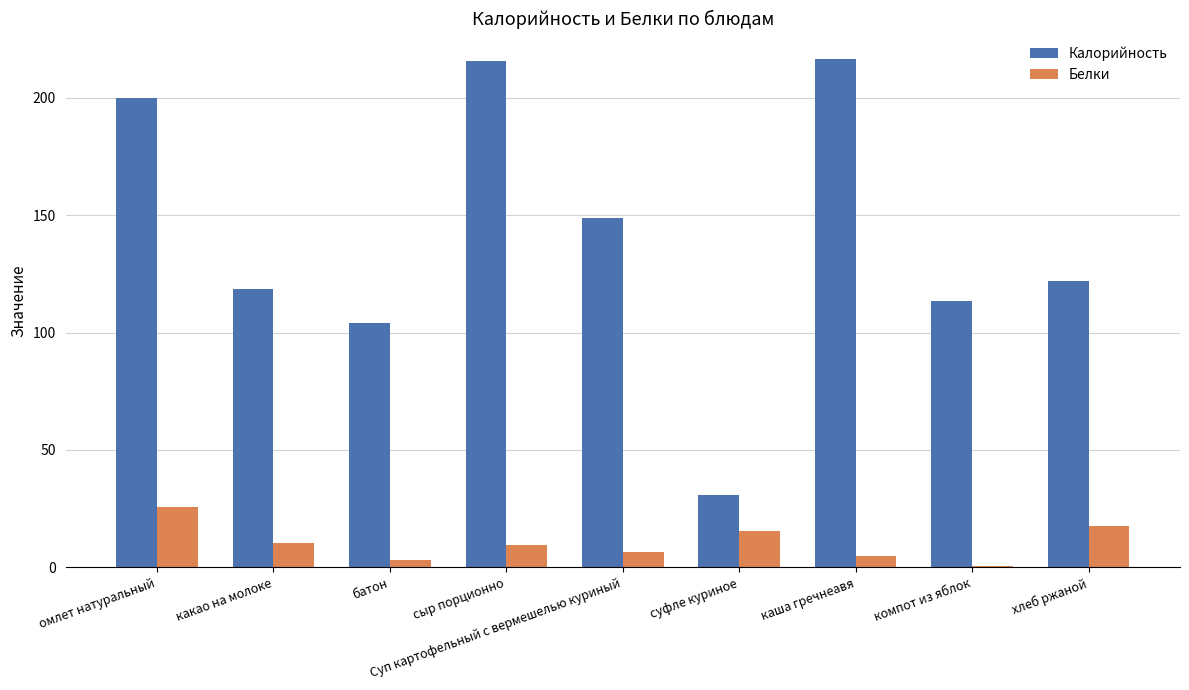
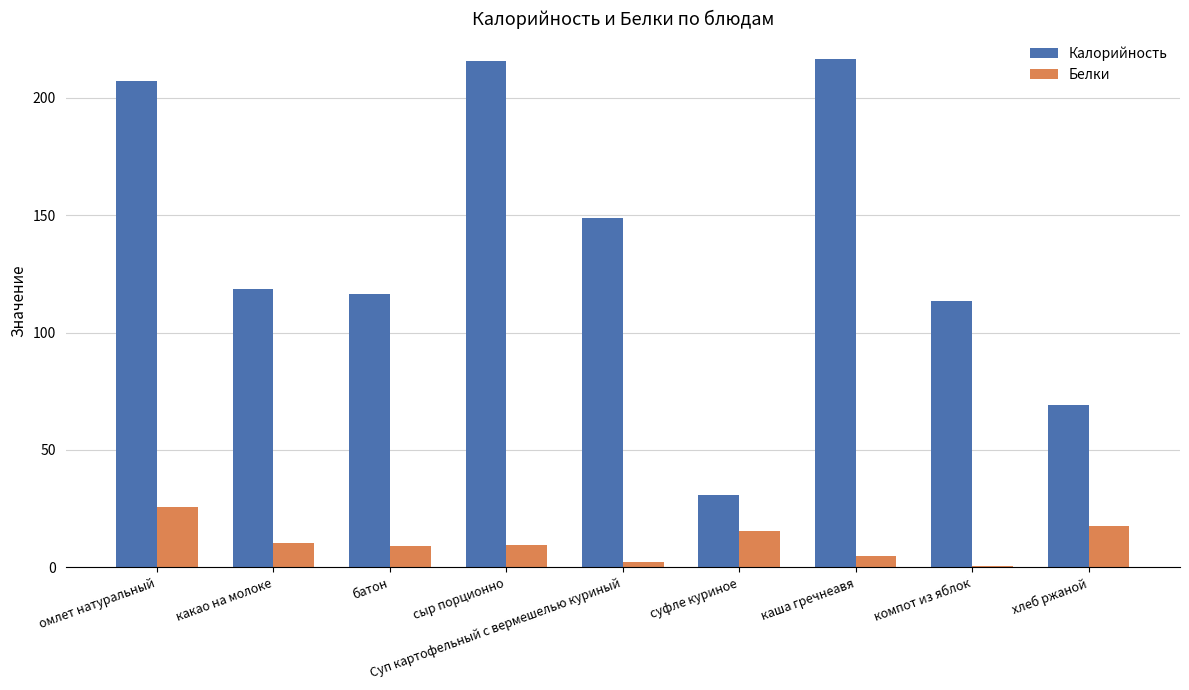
  {
    "Калорийность": {
-     "омлет натуральный": 200,
+     "омлет натуральный": 207,
      "какао на молоке": 119,
-     "батон": 104,
+     "батон": 116,
      "сыр порционно": 216,
      "Суп картофельный с вермешелью куриный": 149,
      "суфле куриное": 31,
      "каша гречнеавя": 217,
      "компот из яблок": 113,
-     "хлеб ржаной": 122
+     "хлеб ржаной": 69
    },
    "Белки": {
      "омлет натуральный": 26,
      "какао на молоке": 10,
-     "батон": 3,
+     "батон": 9,
      "сыр порционно": 10,
-     "Суп картофельный с вермешелью куриный": 6,
+     "Суп картофельный с вермешелью куриный": 2,
      "суфле куриное": 16,
      "каша гречнеавя": 5,
      "хлеб ржаной": 17
    }
  }
